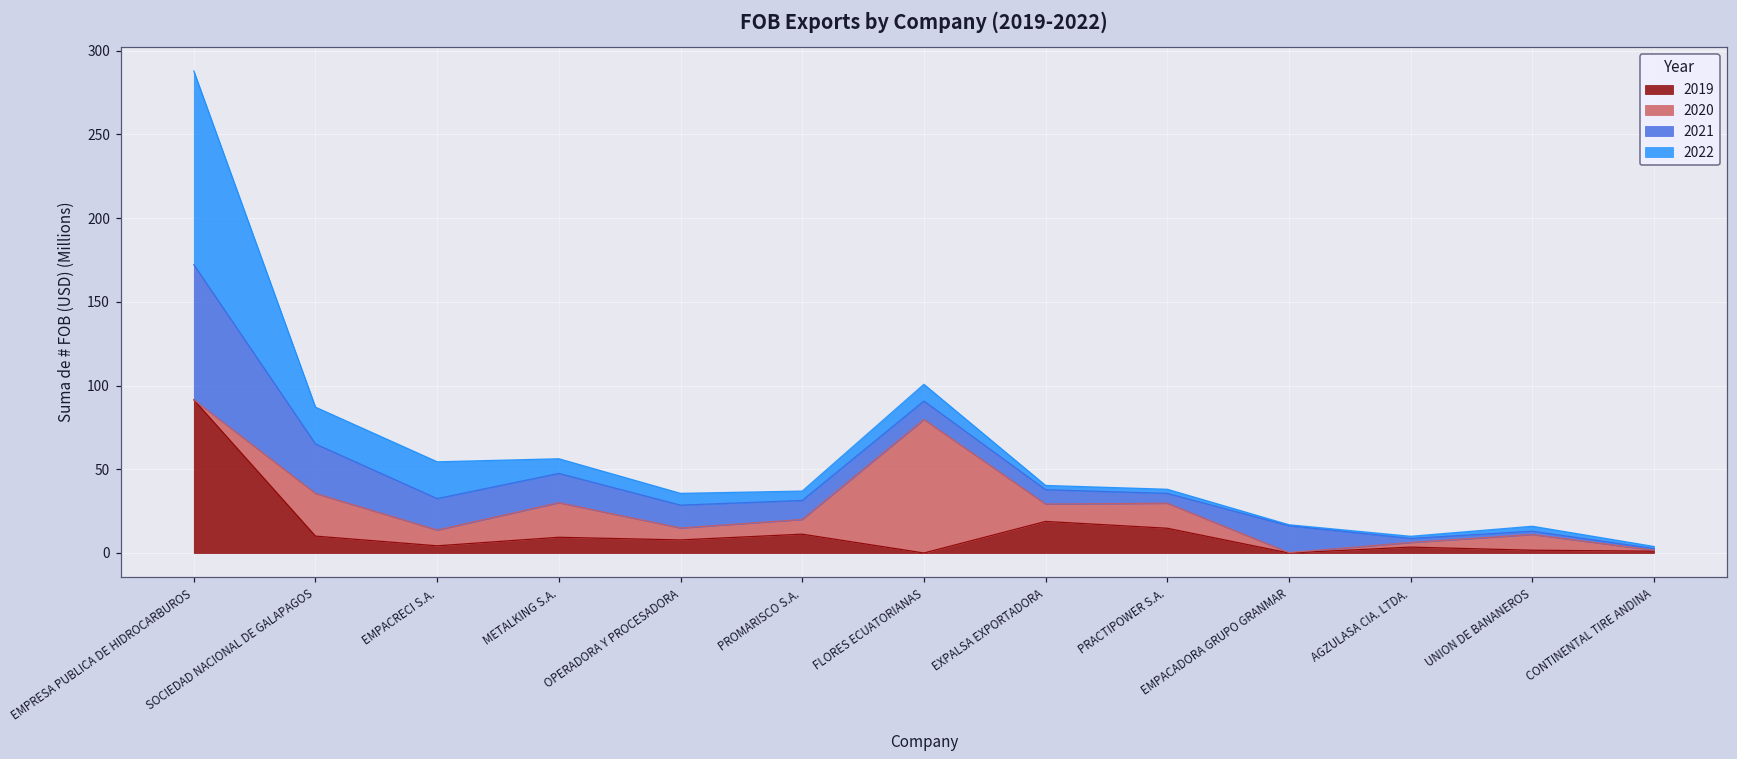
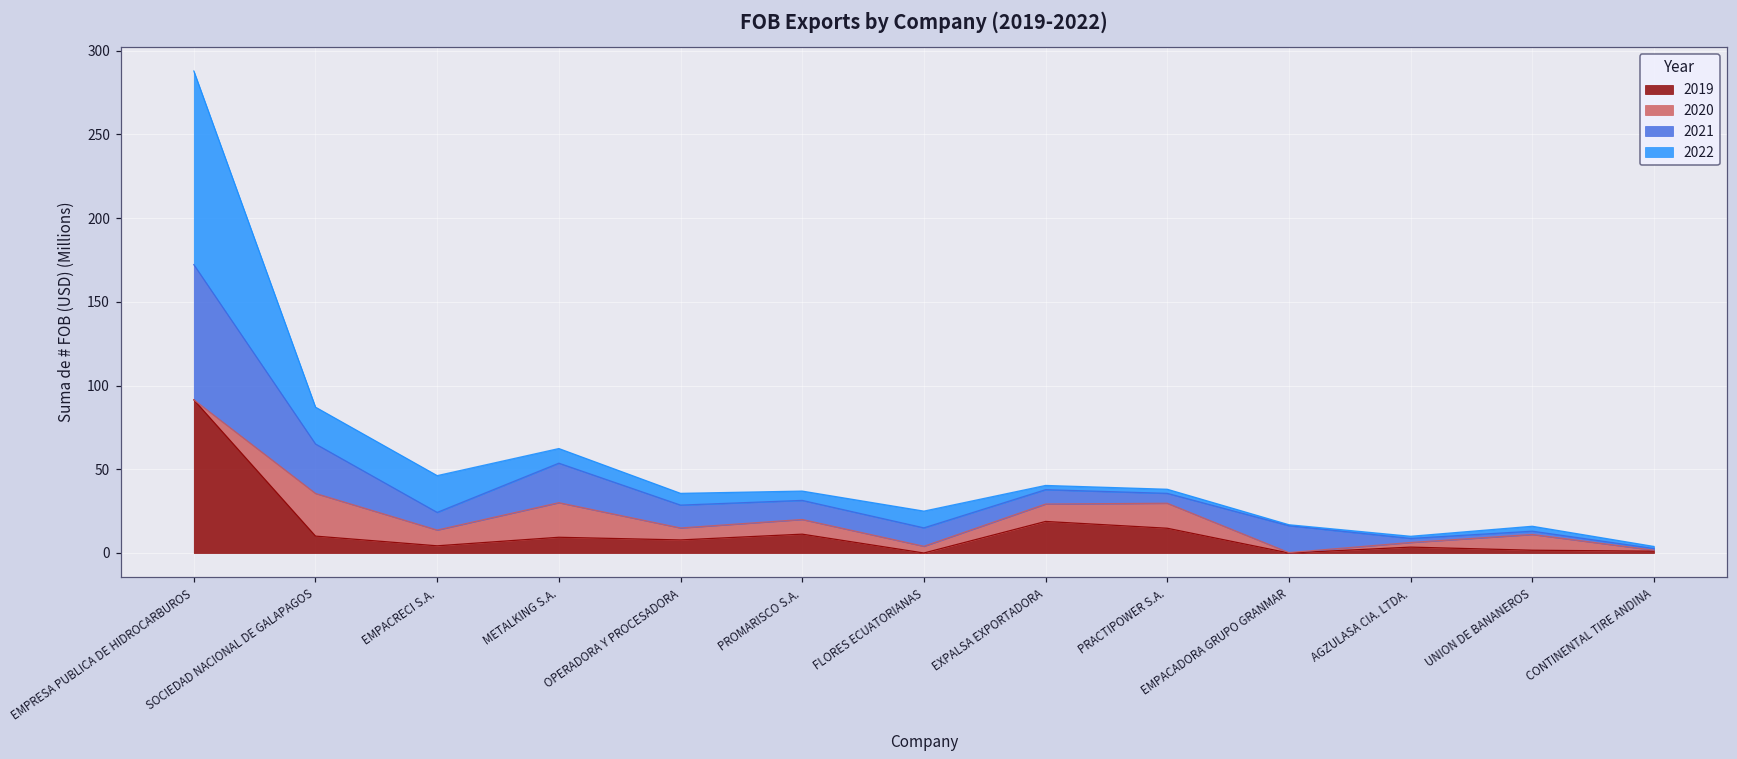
  {
    "2019": {
      "SOCIEDAD NACIONAL DE GALAPAGOS": 10,
      "EMPACRECI S.A.": 4,
      "METALKING S.A.": 9,
      "OPERADORA Y PROCESADORA": 8,
      "PROMARISCO S.A.": 11,
      "FLORES ECUATORIANAS": 0,
      "EXPALSA EXPORTADORA": 19,
      "PRACTIPOWER S.A.": 15,
      "AGZULASA CIA. LTDA.": 4,
      "UNION DE BANANEROS": 2
    },
    "2020": {
      "SOCIEDAD NACIONAL DE GALAPAGOS": 25,
      "EMPACRECI S.A.": 9,
      "METALKING S.A.": 21,
      "OPERADORA Y PROCESADORA": 7,
      "PROMARISCO S.A.": 9,
-     "FLORES ECUATORIANAS": 80,
+     "FLORES ECUATORIANAS": 4,
      "EXPALSA EXPORTADORA": 10,
      "PRACTIPOWER S.A.": 15,
      "AGZULASA CIA. LTDA.": 3,
      "UNION DE BANANEROS": 9
    },
    "2021": {
      "EMPRESA PUBLICA DE HIDROCARBUROS": 81,
      "SOCIEDAD NACIONAL DE GALAPAGOS": 30,
-     "EMPACRECI S.A.": 19,
-     "METALKING S.A.": 18,
+     "EMPACRECI S.A.": 11,
+     "METALKING S.A.": 24,
      "OPERADORA Y PROCESADORA": 14,
      "PROMARISCO S.A.": 11,
      "FLORES ECUATORIANAS": 11,
      "EXPALSA EXPORTADORA": 9,
      "PRACTIPOWER S.A.": 6,
      "UNION DE BANANEROS": 2
    },
    "2022": {
      "EMPRESA PUBLICA DE HIDROCARBUROS": 116,
      "SOCIEDAD NACIONAL DE GALAPAGOS": 22,
      "EMPACRECI S.A.": 22,
      "METALKING S.A.": 9,
      "OPERADORA Y PROCESADORA": 7,
      "PROMARISCO S.A.": 6,
      "FLORES ECUATORIANAS": 10,
      "EXPALSA EXPORTADORA": 3,
      "PRACTIPOWER S.A.": 2,
      "UNION DE BANANEROS": 3
    }
  }
